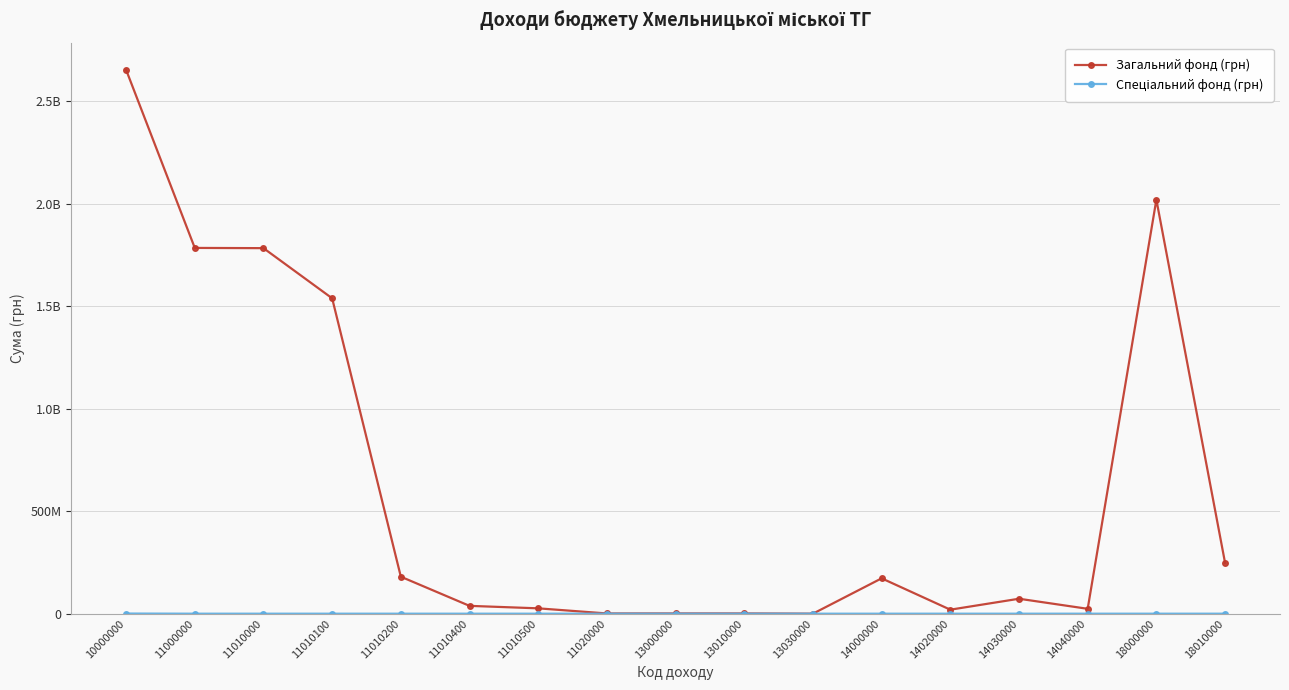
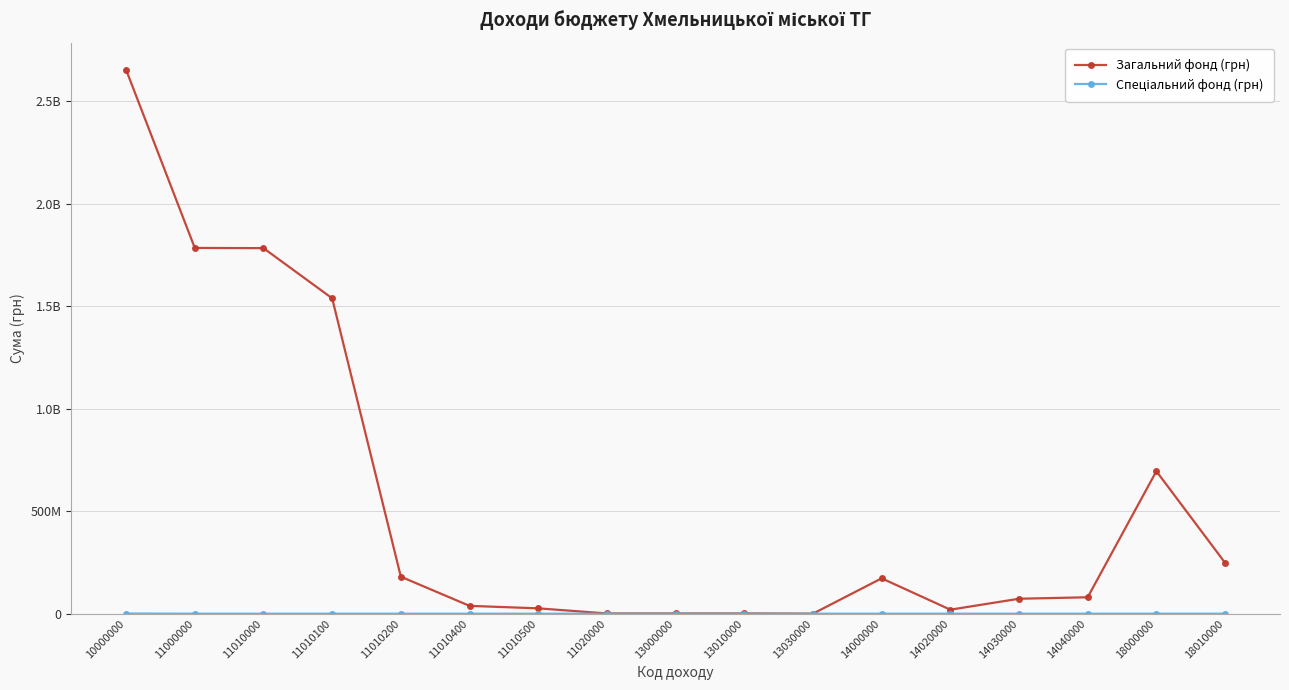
  {
    "Загальний фонд (грн)": {
      "10000000": 2650000000,
      "11000000": 1790000000,
      "11010000": 1780000000,
      "11010100": 1540000000,
      "11010200": 180000000,
      "11010400": 40000000,
      "11010500": 30000000,
      "14000000": 170000000,
      "14020000": 20000000,
      "14030000": 70000000,
-     "14040000": 20000000,
-     "18000000": 2020000000,
+     "14040000": 80000000,
+     "18000000": 700000000,
      "18010000": 250000000
    },
    "Спеціальний фонд (грн)": {
      "10000000": 0,
      "11000000": 0,
      "11010000": 0,
      "11010100": 0,
      "11010200": 0,
      "11010400": 0,
      "11010500": 0,
      "14000000": 0,
      "14020000": 0,
      "14030000": 0,
      "14040000": 0,
      "18000000": 0,
      "18010000": 0
    }
  }
